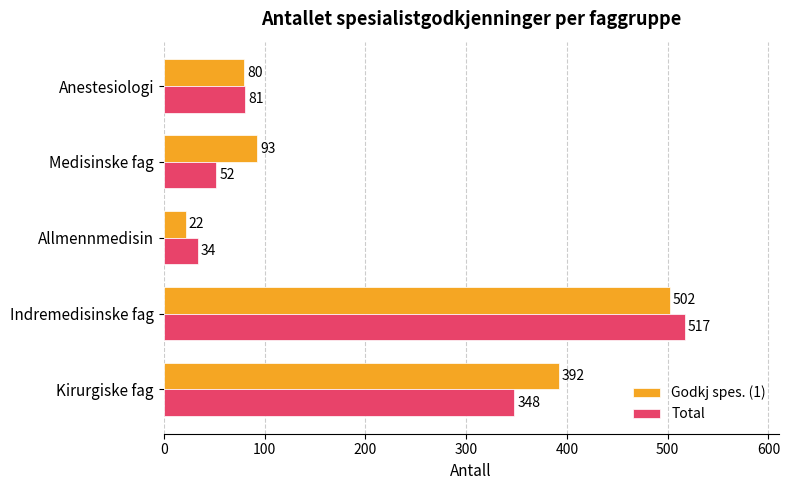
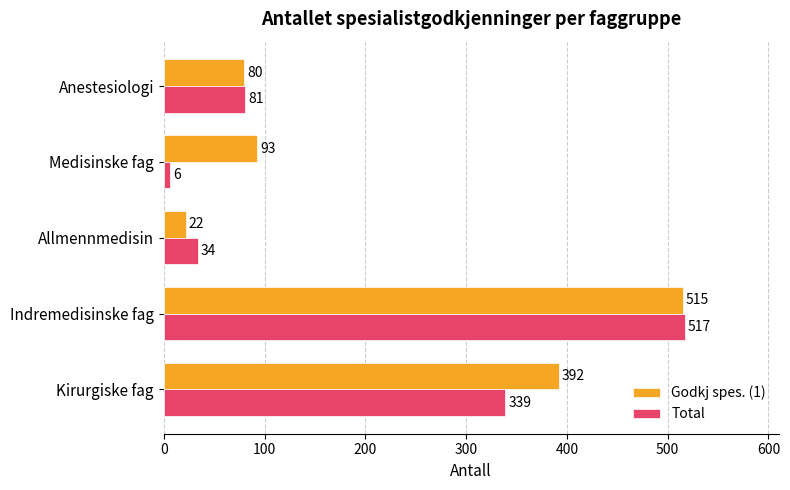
  {
    "Godkj spes. (1)": {
      "Anestesiologi": 80,
      "Medisinske fag": 93,
      "Allmennmedisin": 22,
-     "Indremedisinske fag": 502,
+     "Indremedisinske fag": 515,
      "Kirurgiske fag": 392
    },
    "Total": {
      "Anestesiologi": 81,
-     "Medisinske fag": 52,
+     "Medisinske fag": 6,
      "Allmennmedisin": 34,
      "Indremedisinske fag": 517,
-     "Kirurgiske fag": 348
+     "Kirurgiske fag": 339
    }
  }
